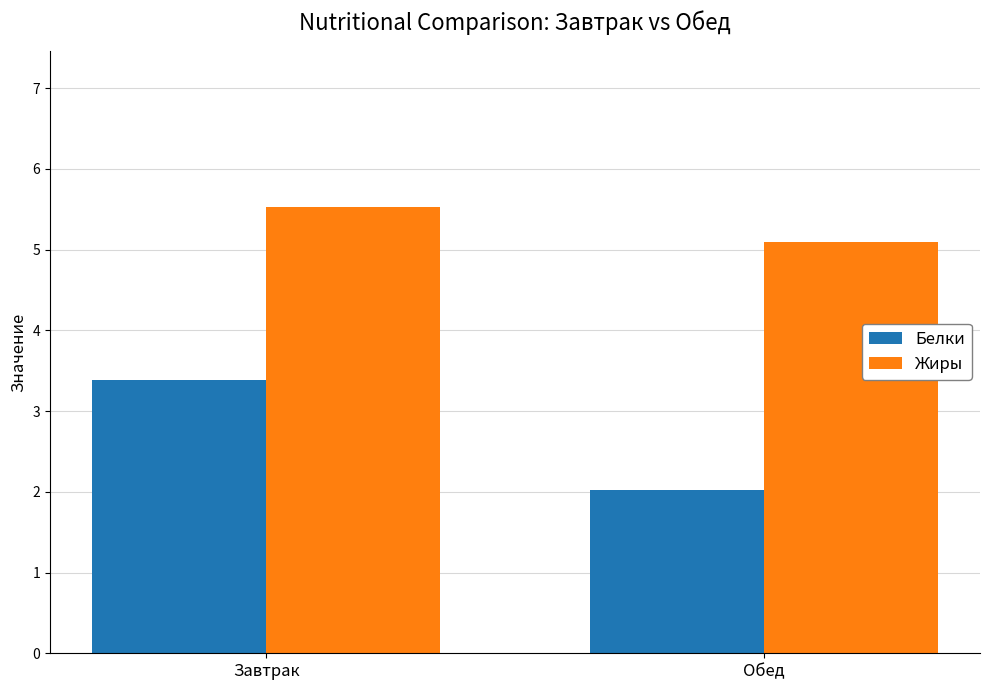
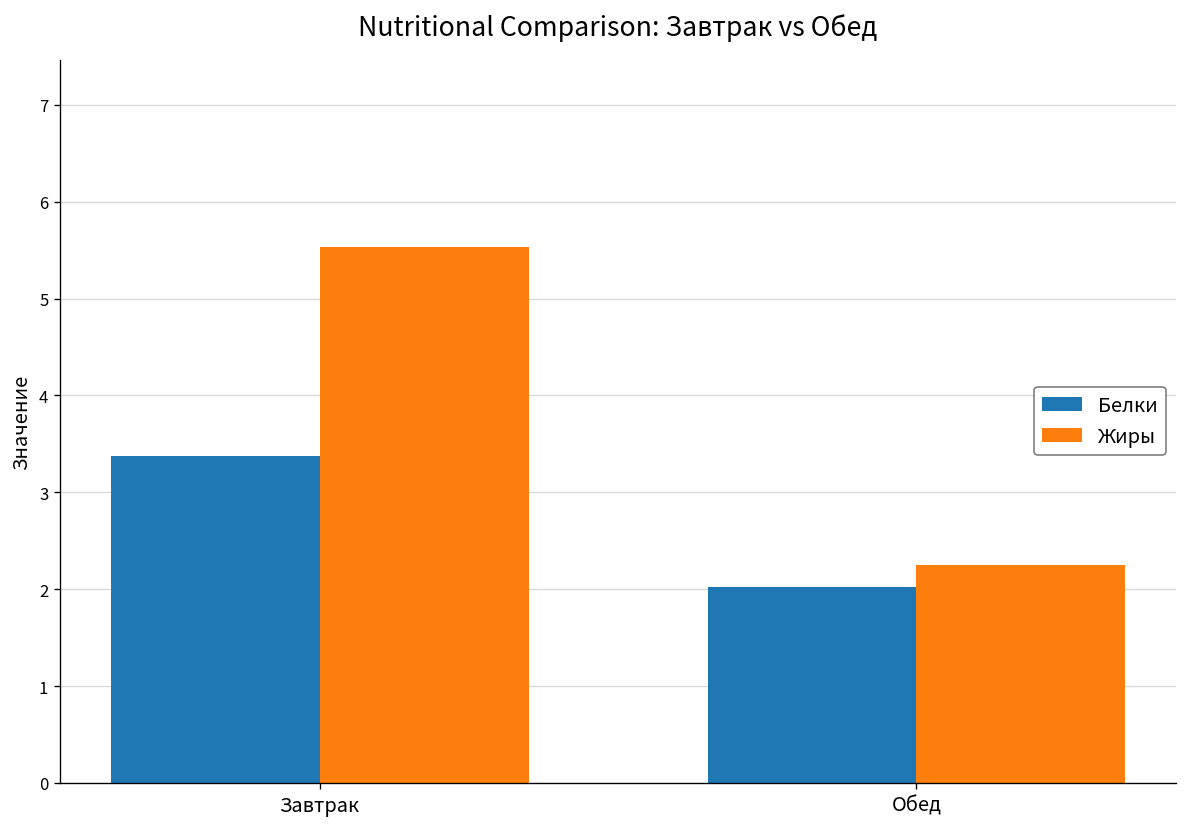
  {
    "Белки": {
      "Завтрак": 3.4,
      "Обед": 2.0
    },
    "Жиры": {
      "Завтрак": 5.5,
-     "Обед": 5.1
+     "Обед": 2.3
    }
  }
